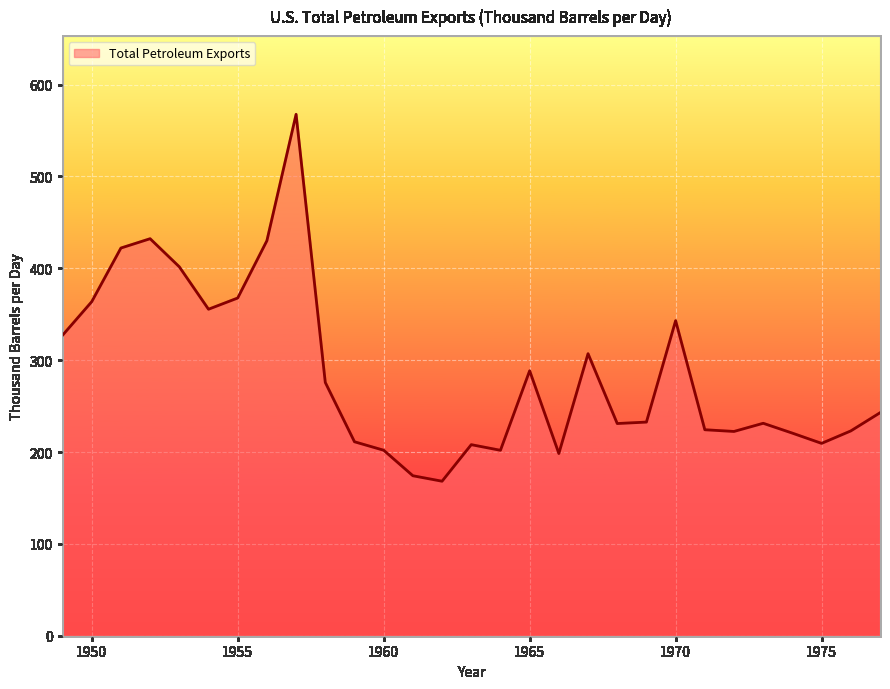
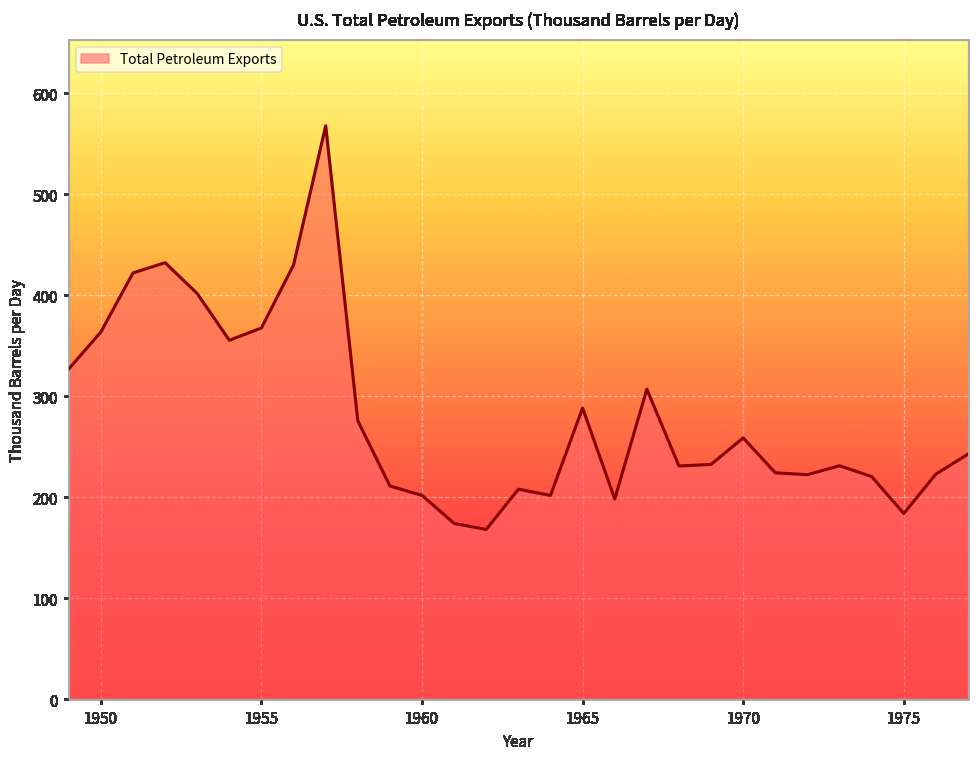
  {
    "1950": 360,
    "1955": 370,
    "1960": 200,
    "1965": 290,
-   "1970": 340,
-   "1975": 210
+   "1970": 260,
+   "1975": 180
  }
